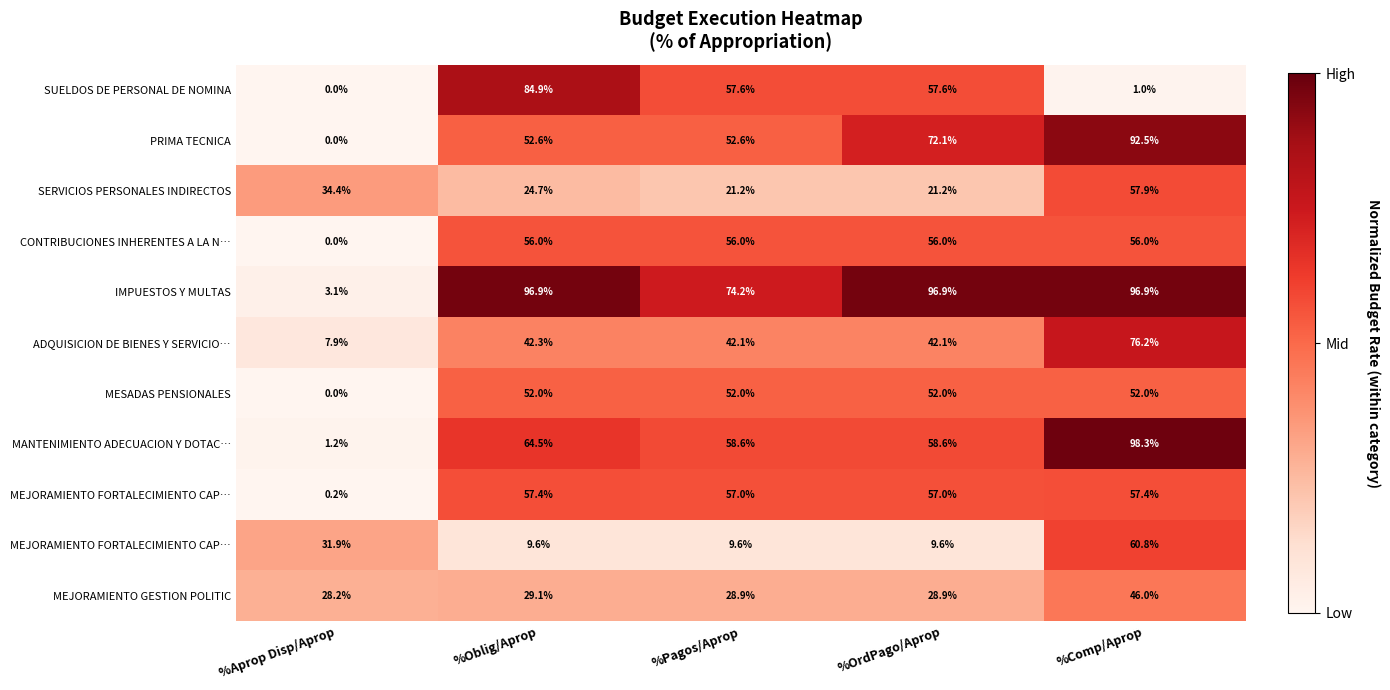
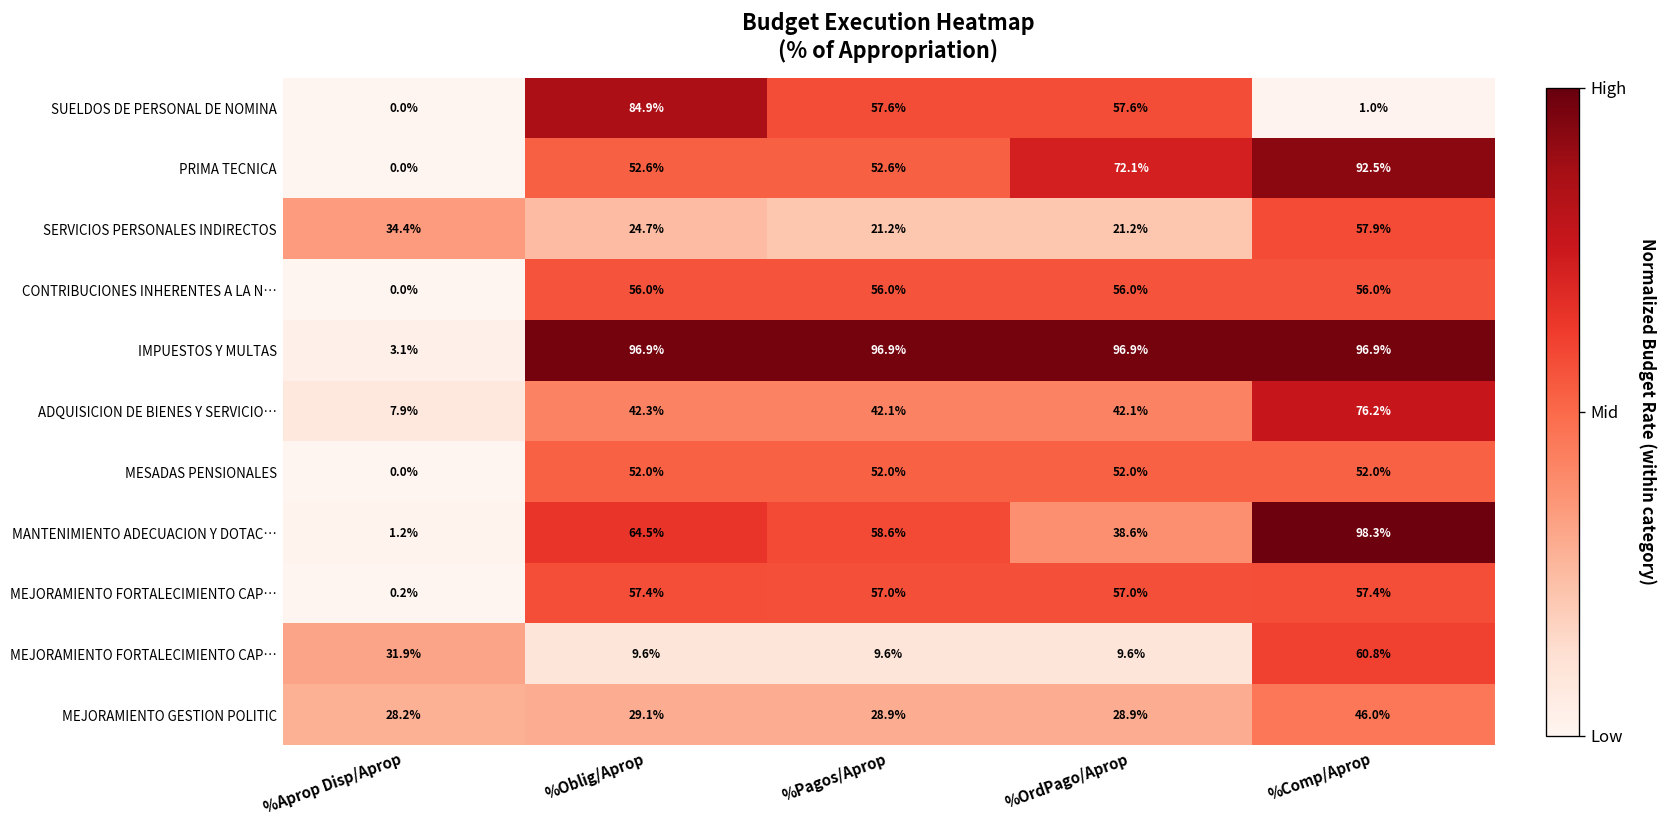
  {
    "SUELDOS DE PERSONAL DE NOMINA": {
      "%Aprop Disp/Aprop": "0.0%",
      "%Oblig/Aprop": "84.9%",
      "%Pagos/Aprop": "57.6%",
      "%OrdPago/Aprop": "57.6%",
      "%Comp/Aprop": "1.0%"
    },
    "PRIMA TECNICA": {
      "%Aprop Disp/Aprop": "0.0%",
      "%Oblig/Aprop": "52.6%",
      "%Pagos/Aprop": "52.6%",
      "%OrdPago/Aprop": "72.1%",
      "%Comp/Aprop": "92.5%"
    },
    "SERVICIOS PERSONALES INDIRECTOS": {
      "%Aprop Disp/Aprop": "34.4%",
      "%Oblig/Aprop": "24.7%",
      "%Pagos/Aprop": "21.2%",
      "%OrdPago/Aprop": "21.2%",
      "%Comp/Aprop": "57.9%"
    },
    "CONTRIBUCIONES INHERENTES A LA N…": {
      "%Aprop Disp/Aprop": "0.0%",
      "%Oblig/Aprop": "56.0%",
      "%Pagos/Aprop": "56.0%",
      "%OrdPago/Aprop": "56.0%",
      "%Comp/Aprop": "56.0%"
    },
    "IMPUESTOS Y MULTAS": {
      "%Aprop Disp/Aprop": "3.1%",
      "%Oblig/Aprop": "96.9%",
-     "%Pagos/Aprop": "74.2%",
+     "%Pagos/Aprop": "96.9%",
      "%OrdPago/Aprop": "96.9%",
      "%Comp/Aprop": "96.9%"
    },
    "ADQUISICION DE BIENES Y SERVICIO…": {
      "%Aprop Disp/Aprop": "7.9%",
      "%Oblig/Aprop": "42.3%",
      "%Pagos/Aprop": "42.1%",
      "%OrdPago/Aprop": "42.1%",
      "%Comp/Aprop": "76.2%"
    },
    "MESADAS PENSIONALES": {
      "%Aprop Disp/Aprop": "0.0%",
      "%Oblig/Aprop": "52.0%",
      "%Pagos/Aprop": "52.0%",
      "%OrdPago/Aprop": "52.0%",
      "%Comp/Aprop": "52.0%"
    },
    "MANTENIMIENTO ADECUACION Y DOTAC…": {
      "%Aprop Disp/Aprop": "1.2%",
      "%Oblig/Aprop": "64.5%",
      "%Pagos/Aprop": "58.6%",
-     "%OrdPago/Aprop": "58.6%",
+     "%OrdPago/Aprop": "38.6%",
      "%Comp/Aprop": "98.3%"
    },
    "MEJORAMIENTO GESTION POLITIC": {
      "%Aprop Disp/Aprop": "28.2%",
      "%Oblig/Aprop": "29.1%",
      "%Pagos/Aprop": "28.9%",
      "%OrdPago/Aprop": "28.9%",
      "%Comp/Aprop": "46.0%"
    }
  }
